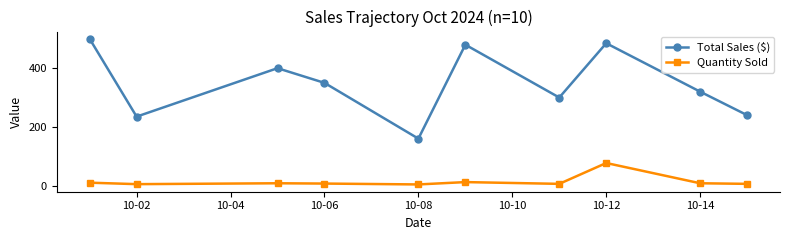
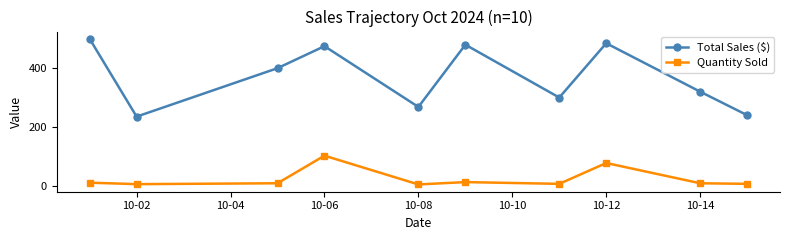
  {
    "Total Sales ($)": {
      "10-02": 240,
-     "10-06": 350,
-     "10-08": 160,
+     "10-06": 480,
+     "10-08": 270,
      "10-12": 490,
      "10-14": 320
    },
    "Quantity Sold": {
      "10-02": 10,
-     "10-06": 10,
+     "10-06": 100,
      "10-08": 0,
      "10-12": 80,
      "10-14": 10
    }
  }
